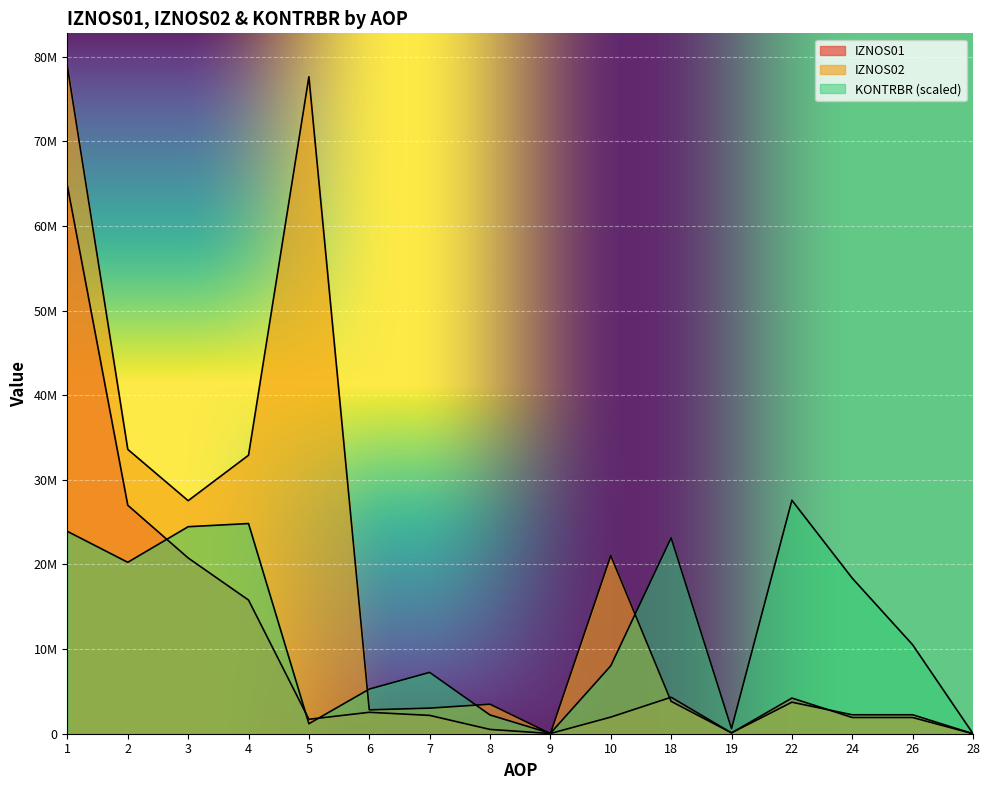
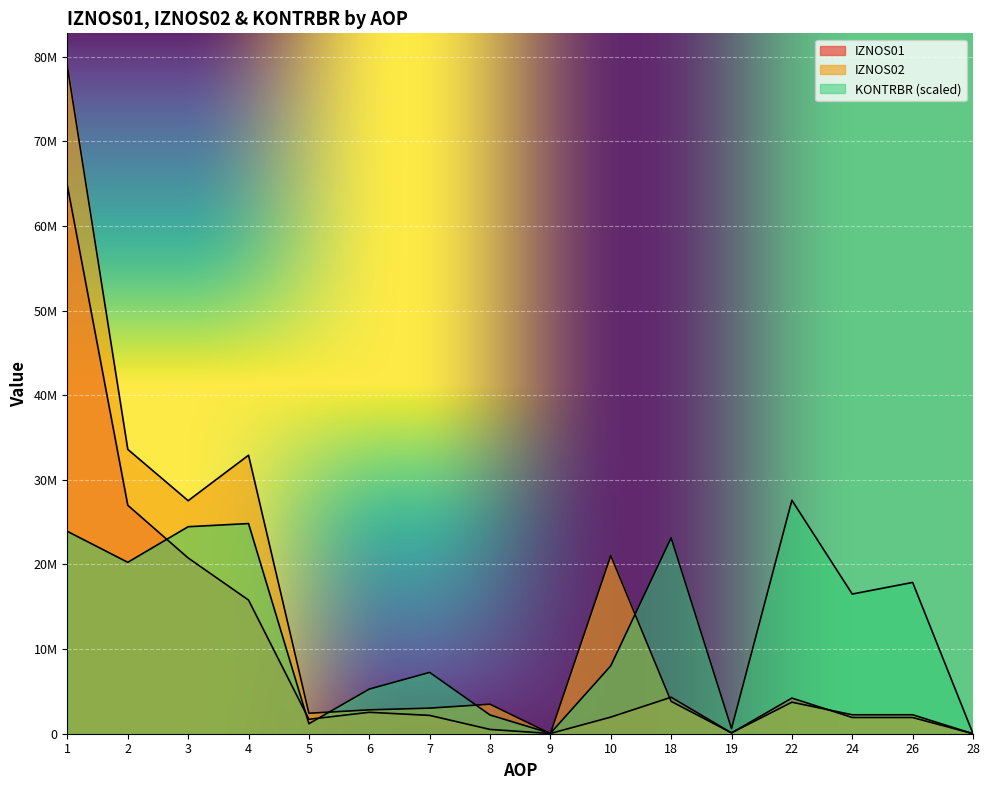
  {
    "IZNOS01": {
      "1": 65000000,
      "2": 27000000,
      "3": 21000000,
      "4": 16000000,
      "5": 2000000,
      "7": 2000000,
      "8": 1000000,
      "10": 2000000,
      "18": 4000000,
      "22": 4000000,
      "24": 2000000,
      "26": 2000000
    },
    "IZNOS02": {
      "1": 79000000,
      "2": 34000000,
      "3": 28000000,
      "4": 33000000,
-     "5": 78000000,
+     "5": 2000000,
      "7": 3000000,
      "8": 3000000,
      "10": 21000000,
      "18": 4000000,
      "22": 4000000,
      "24": 2000000,
      "26": 2000000
    },
    "KONTRBR (scaled)": {
      "1": 24000000,
      "2": 20000000,
      "3": 24000000,
      "4": 25000000,
      "5": 1000000,
      "6": 5000000,
      "7": 7000000,
      "8": 2000000,
      "10": 8000000,
      "18": 23000000,
      "19": 1000000,
      "22": 28000000,
-     "24": 18000000,
-     "26": 11000000
+     "24": 17000000,
+     "26": 18000000
    }
  }
